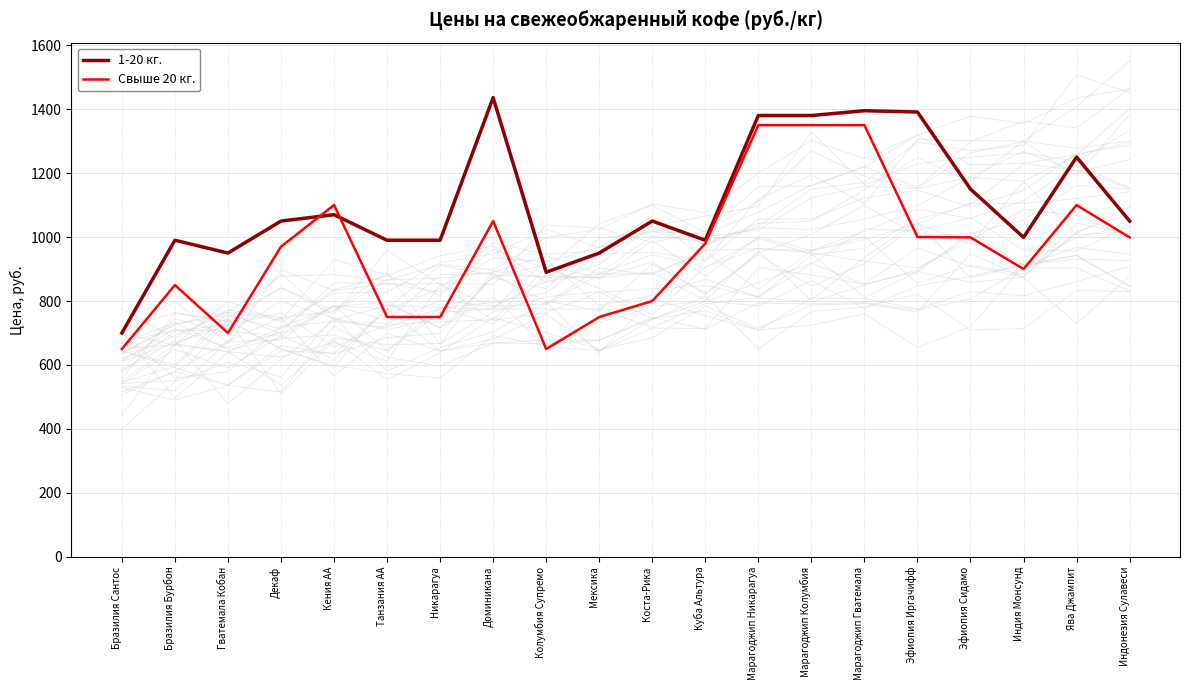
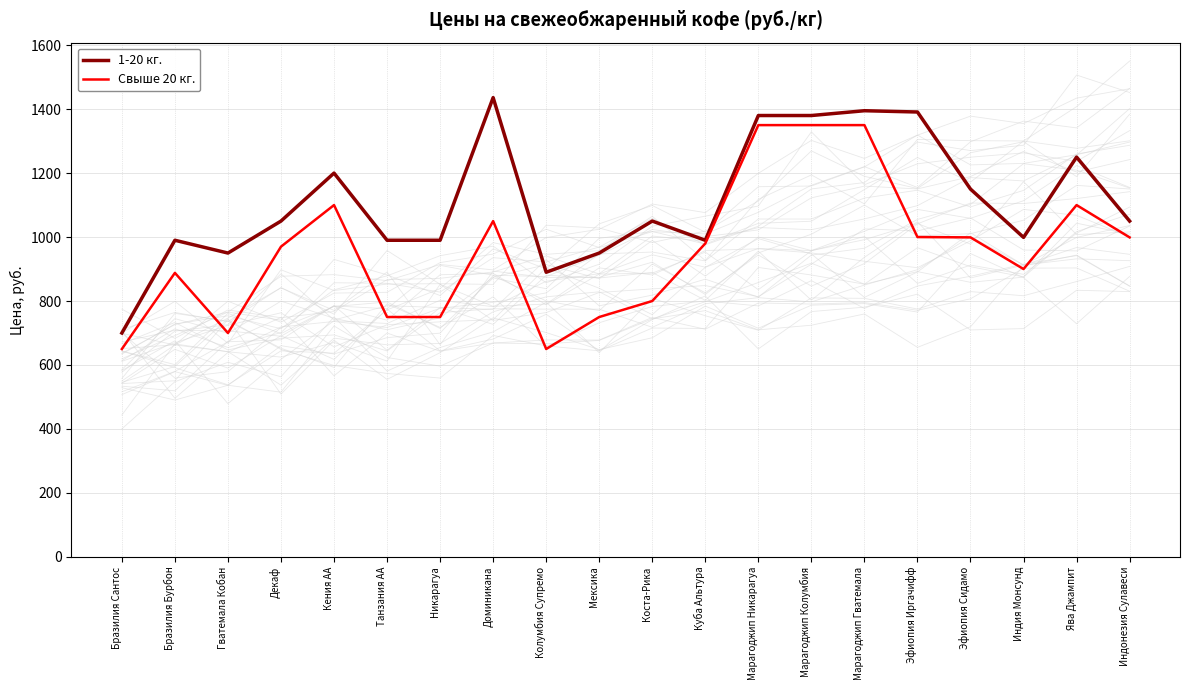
  {
    "1-20 кг.": {
      "Бразилия Бурбон": 990,
      "Гватемала Кобан": 950,
      "Декаф": 1050,
-     "Кения AA": 1070,
+     "Кения AA": 1200,
      "Танзания АА": 990,
      "Никарагуа": 990,
      "Доминикана": 1440,
      "Колумбия Супремо": 890,
      "Коста-Рика": 1050,
      "Марагоджип Никарагуа": 1380,
      "Марагоджип Колумбия": 1380,
      "Марагоджип Гватемала": 1400,
      "Эфиопия Иргачифф": 1390,
      "Эфиопия Сидамо": 1150,
      "Индия Монсунд": 1000,
      "Индонезия Сулавеси": 1050
    },
    "Свыше 20 кг.": {
-     "Бразилия Бурбон": 850,
+     "Бразилия Бурбон": 890,
      "Декаф": 970,
      "Кения AA": 1100,
      "Танзания АА": 750,
      "Доминикана": 1050,
      "Мексика": 750,
      "Коста-Рика": 800,
      "Марагоджип Никарагуа": 1350,
      "Марагоджип Колумбия": 1350,
      "Марагоджип Гватемала": 1350,
      "Ява Джампит": 1100
    }
  }
